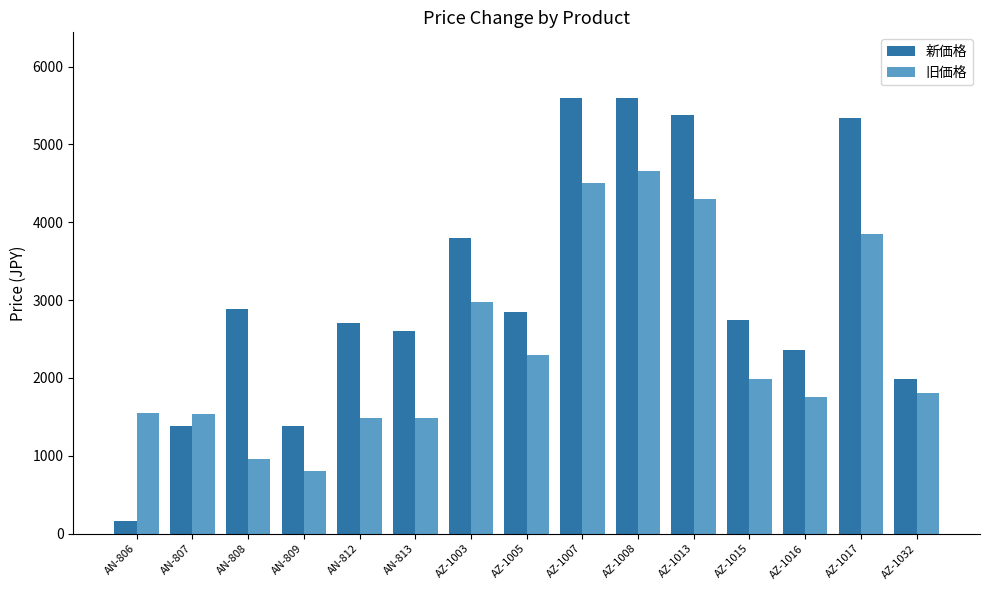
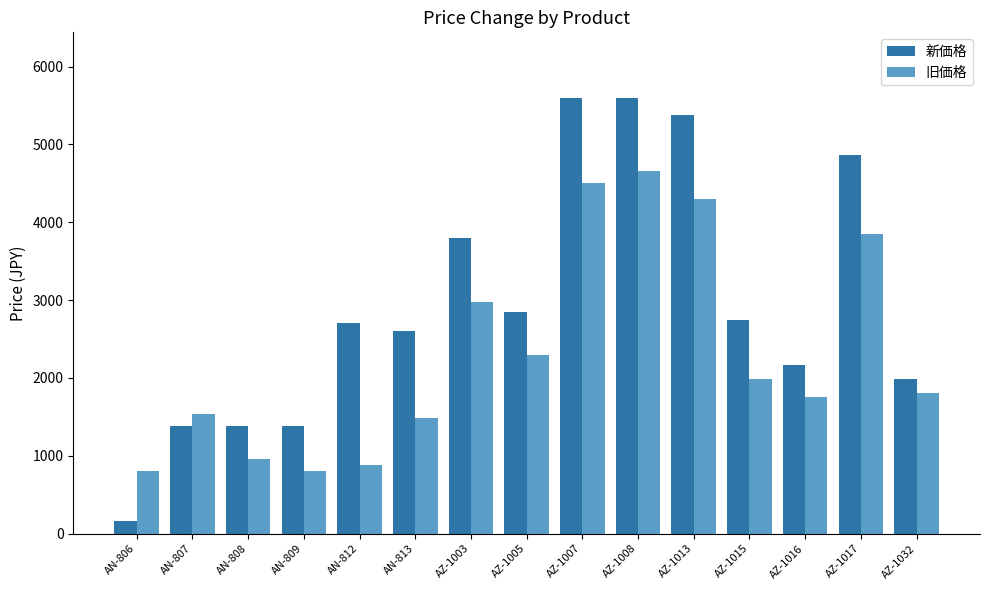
  {
    "新価格": {
      "AN-806": 200,
      "AN-807": 1400,
-     "AN-808": 2900,
+     "AN-808": 1400,
      "AN-809": 1400,
      "AN-812": 2700,
      "AN-813": 2600,
      "AZ-1003": 3800,
      "AZ-1005": 2900,
      "AZ-1007": 5600,
      "AZ-1008": 5600,
      "AZ-1013": 5400,
      "AZ-1015": 2800,
-     "AZ-1016": 2400,
-     "AZ-1017": 5300,
+     "AZ-1016": 2200,
+     "AZ-1017": 4900,
      "AZ-1032": 2000
    },
    "旧価格": {
-     "AN-806": 1600,
+     "AN-806": 800,
      "AN-807": 1500,
      "AN-808": 1000,
      "AN-809": 800,
-     "AN-812": 1500,
+     "AN-812": 900,
      "AN-813": 1500,
      "AZ-1003": 3000,
      "AZ-1005": 2300,
      "AZ-1007": 4500,
      "AZ-1008": 4700,
      "AZ-1013": 4300,
      "AZ-1015": 2000,
      "AZ-1016": 1800,
      "AZ-1017": 3900,
      "AZ-1032": 1800
    }
  }
